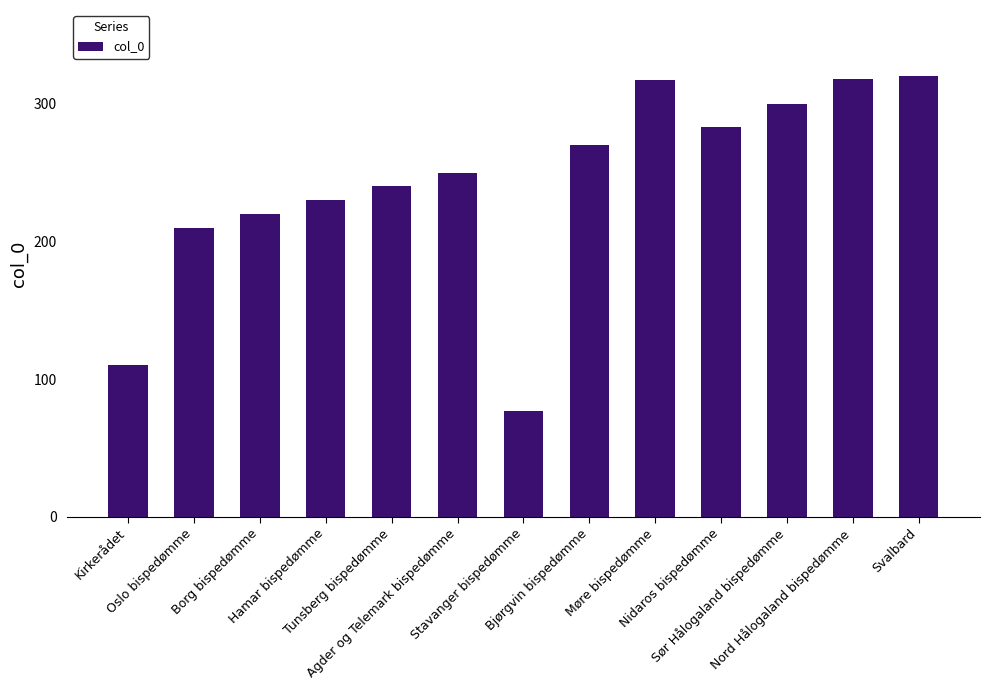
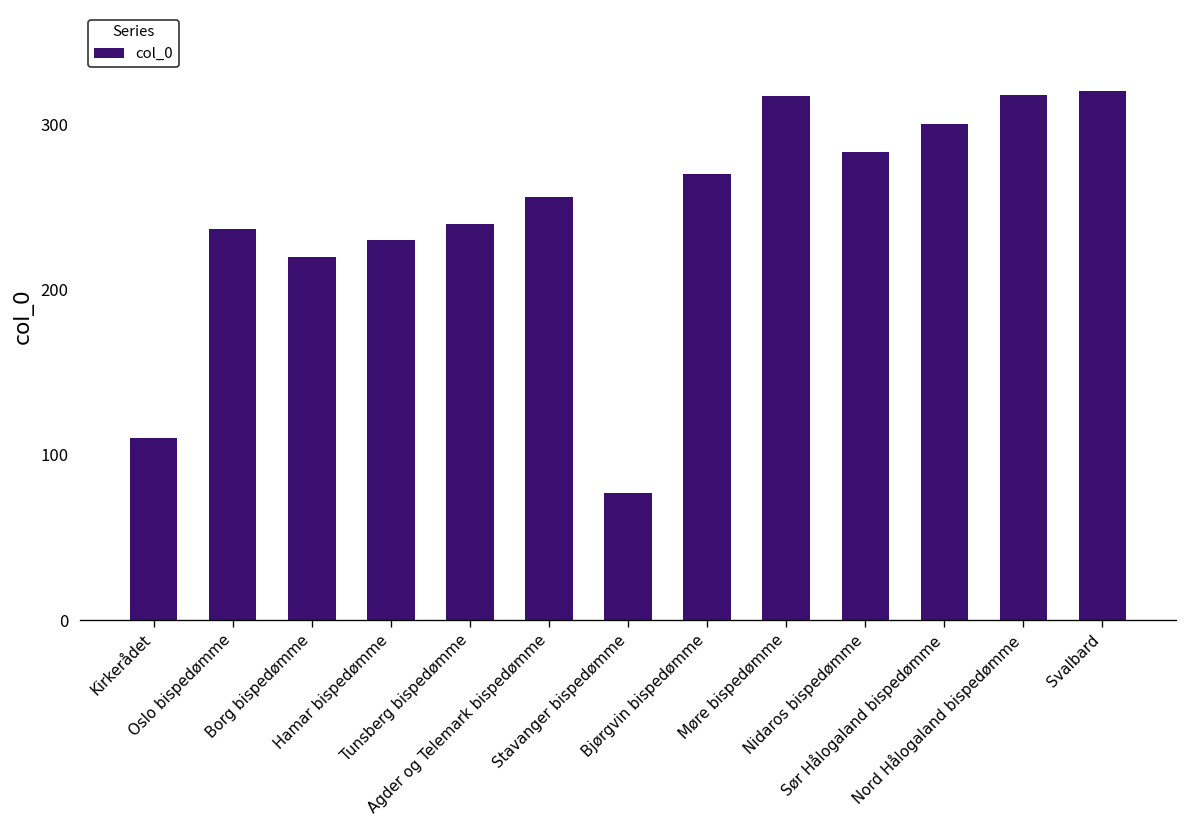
  {
    "Kirkerådet": 110,
-   "Oslo bispedømme": 210,
+   "Oslo bispedømme": 237,
    "Borg bispedømme": 220,
    "Hamar bispedømme": 230,
    "Tunsberg bispedømme": 240,
-   "Agder og Telemark bispedømme": 250,
+   "Agder og Telemark bispedømme": 256,
    "Stavanger bispedømme": 77,
    "Bjørgvin bispedømme": 270,
    "Møre bispedømme": 317,
    "Nidaros bispedømme": 283,
    "Sør Hålogaland bispedømme": 300,
    "Nord Hålogaland bispedømme": 318,
    "Svalbard": 320
  }
